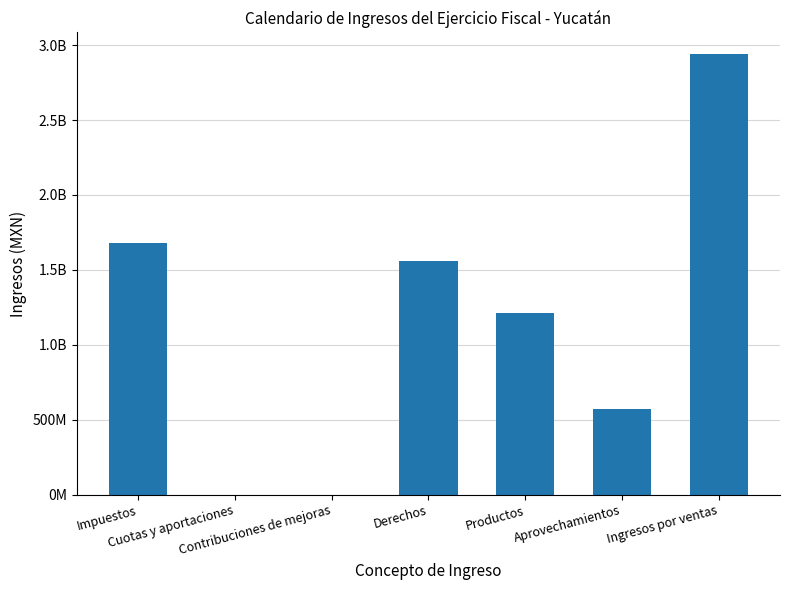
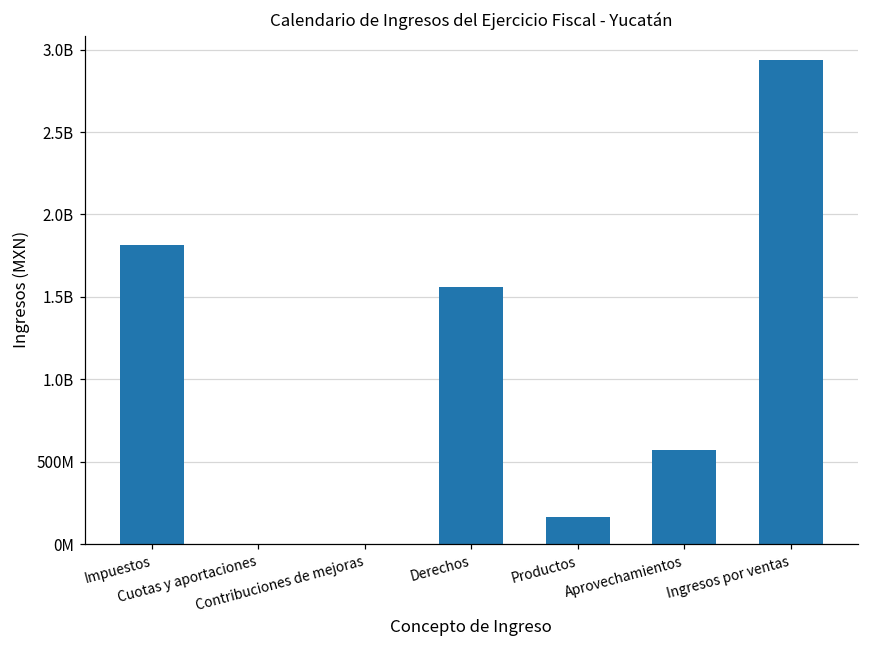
  {
-   "Impuestos": 1680000000,
+   "Impuestos": 1810000000,
    "Cuotas y aportaciones": 0,
    "Contribuciones de mejoras": 0,
    "Derechos": 1560000000,
-   "Productos": 1210000000,
+   "Productos": 170000000,
    "Aprovechamientos": 570000000,
    "Ingresos por ventas": 2940000000
  }
